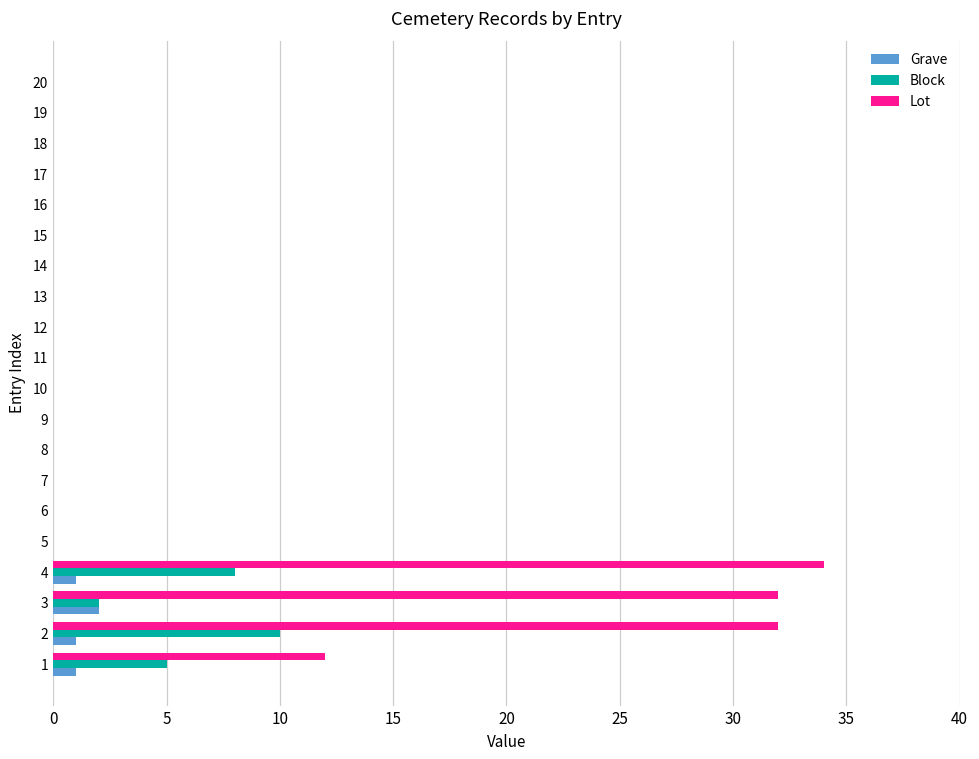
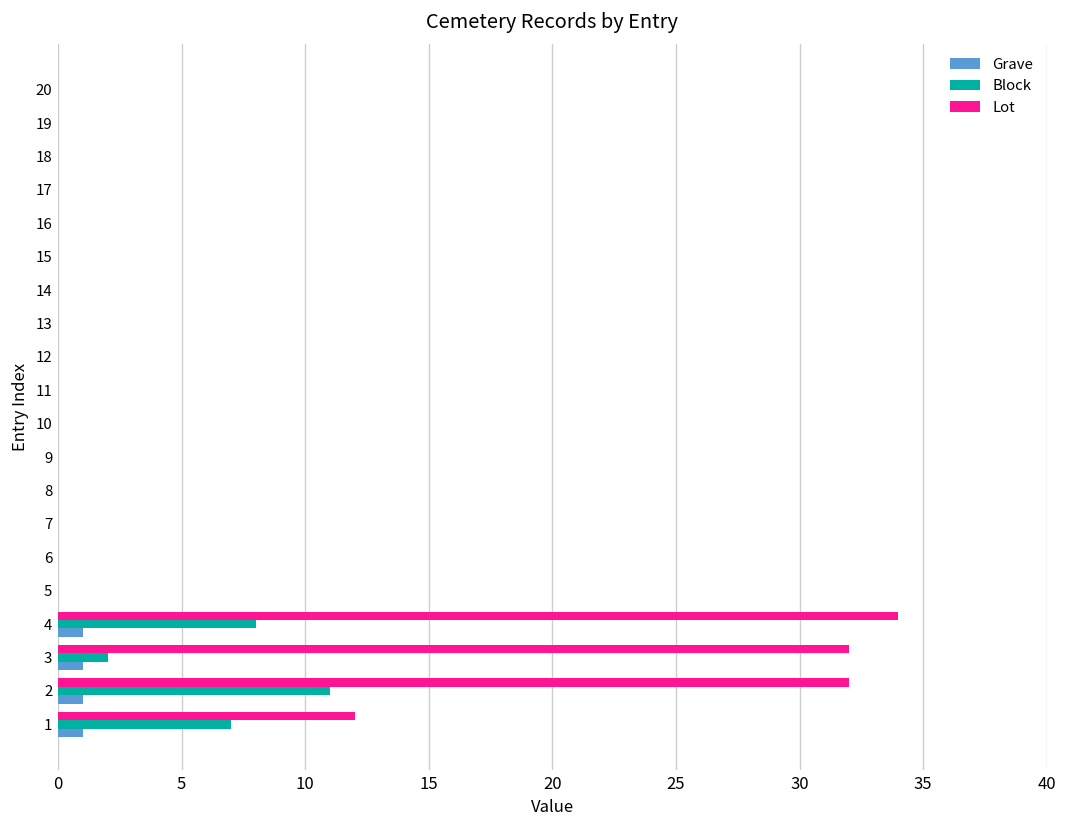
  {
    "Grave": {
      "20": 0,
      "19": 0,
      "18": 0,
      "17": 0,
      "16": 0,
      "15": 0,
      "14": 0,
      "13": 0,
      "12": 0,
      "11": 0,
      "10": 0,
      "9": 0,
      "8": 0,
      "7": 0,
      "6": 0,
      "5": 0,
      "4": 1,
-     "3": 2,
+     "3": 1,
      "2": 1,
      "1": 1
    },
    "Block": {
      "20": 0,
      "19": 0,
      "18": 0,
      "17": 0,
      "16": 0,
      "15": 0,
      "14": 0,
      "13": 0,
      "12": 0,
      "11": 0,
      "10": 0,
      "9": 0,
      "8": 0,
      "7": 0,
      "6": 0,
      "5": 0,
      "4": 8,
      "3": 2,
-     "2": 10,
-     "1": 5
+     "2": 11,
+     "1": 7
    },
    "Lot": {
      "20": 0,
      "19": 0,
      "18": 0,
      "17": 0,
      "16": 0,
      "15": 0,
      "14": 0,
      "13": 0,
      "12": 0,
      "11": 0,
      "10": 0,
      "9": 0,
      "8": 0,
      "7": 0,
      "6": 0,
      "5": 0,
      "4": 34,
      "3": 32,
      "2": 32,
      "1": 12
    }
  }
